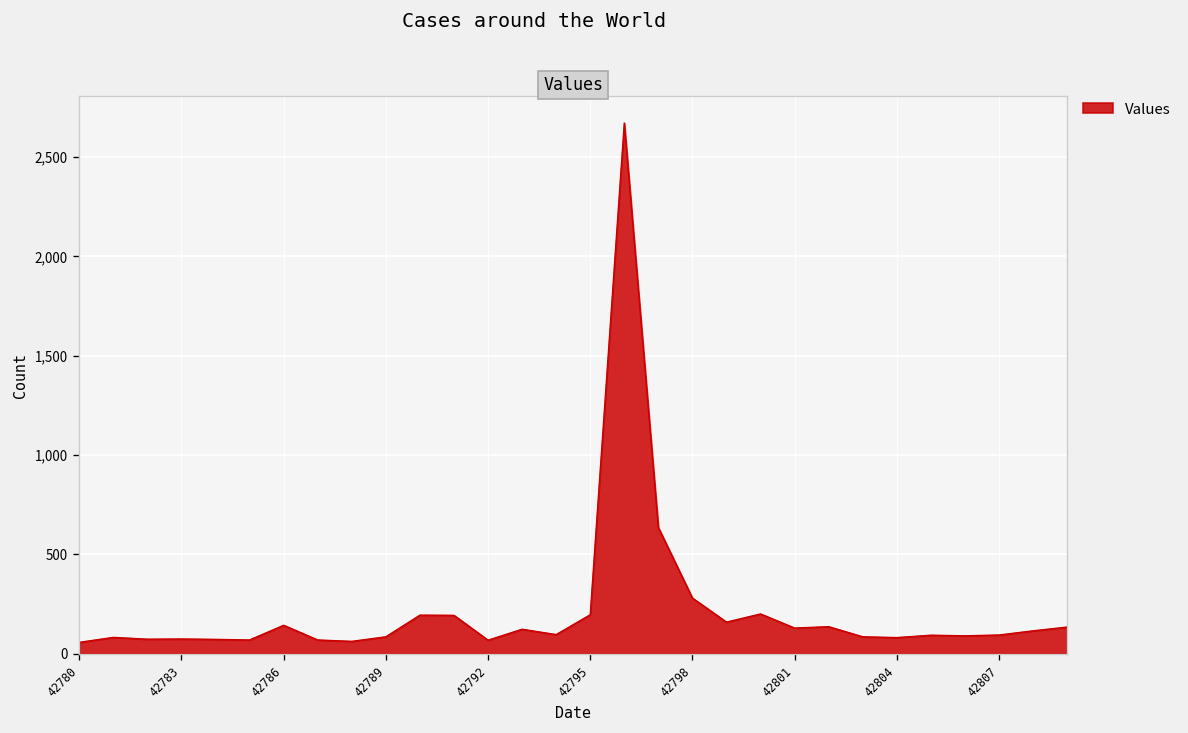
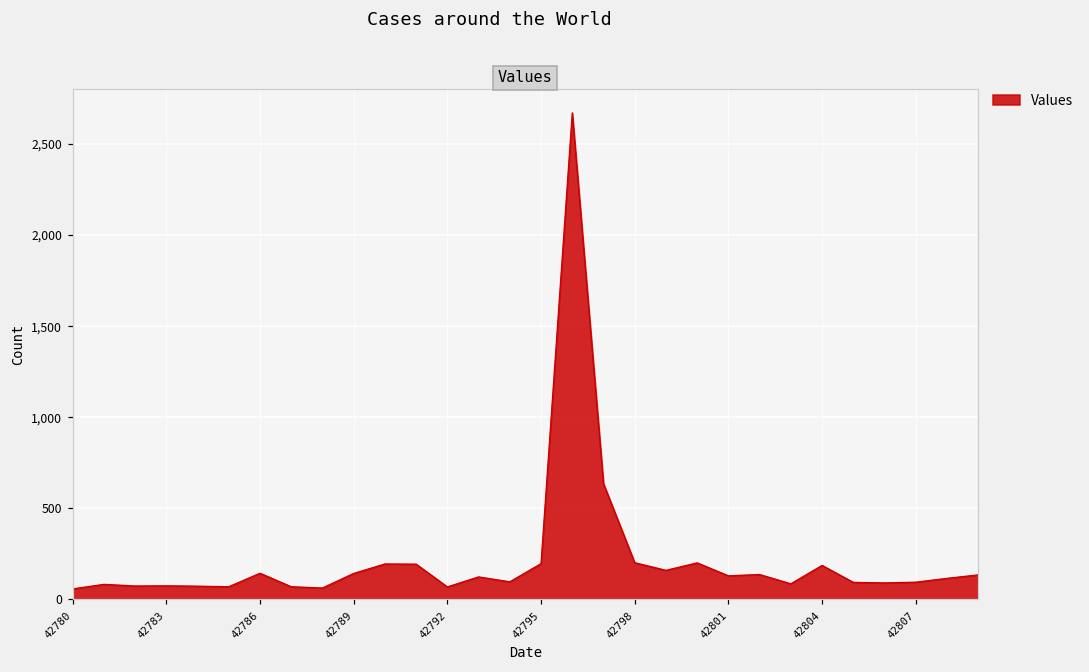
  {
    "42780": 60,
    "42783": 70,
    "42786": 140,
-   "42789": 90,
+   "42789": 140,
    "42792": 70,
    "42795": 200,
-   "42798": 280,
+   "42798": 200,
    "42801": 130,
-   "42804": 80,
+   "42804": 190,
    "42807": 90
  }
